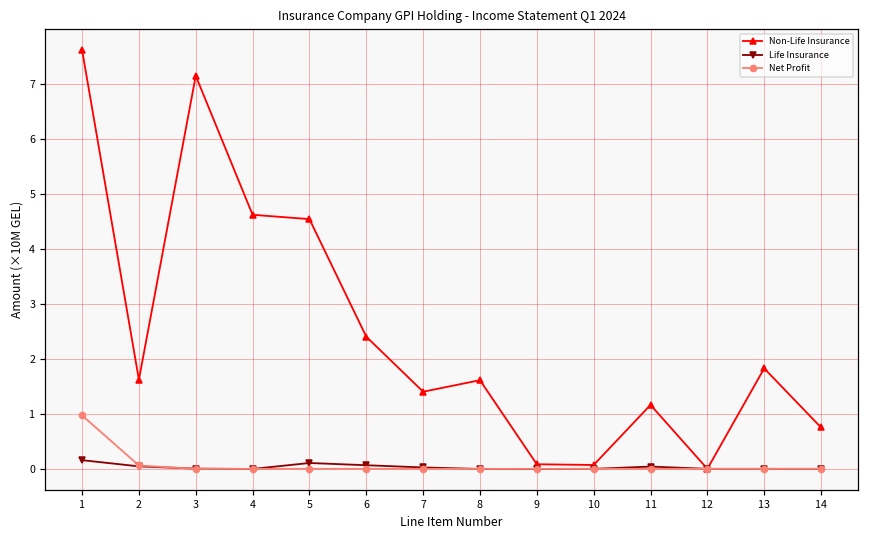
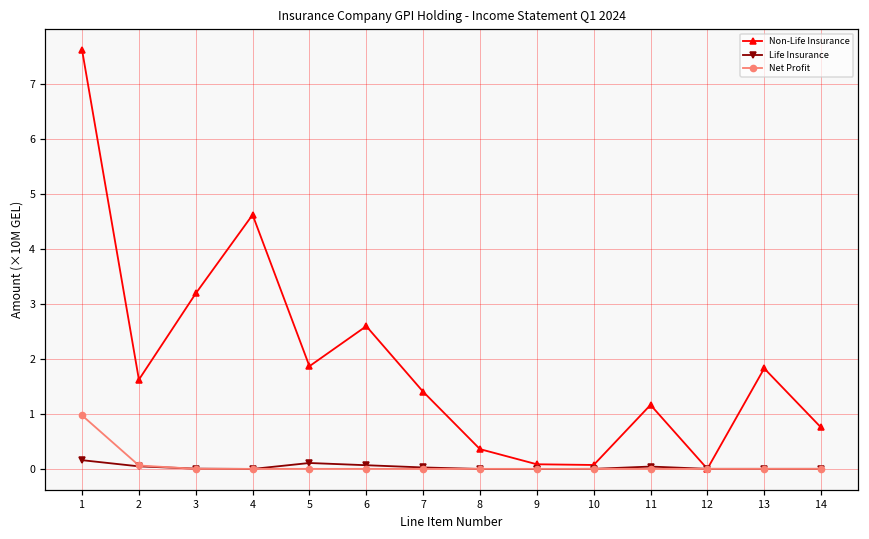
  {
    "Non-Life Insurance": {
      "1": 7.6,
      "2": 1.6,
-     "3": 7.1,
+     "3": 3.2,
      "4": 4.6,
-     "5": 4.5,
-     "6": 2.4,
+     "5": 1.9,
+     "6": 2.6,
      "7": 1.4,
-     "8": 1.6,
+     "8": 0.4,
      "9": 0.1,
      "10": 0.1,
      "11": 1.2,
      "13": 1.8,
      "14": 0.8
    },
    "Life Insurance": {
      "1": 0.2,
      "5": 0.1,
      "6": 0.1
    },
    "Net Profit": {
      "1": 1.0,
      "5": 0.0,
      "6": 0.0
    }
  }
